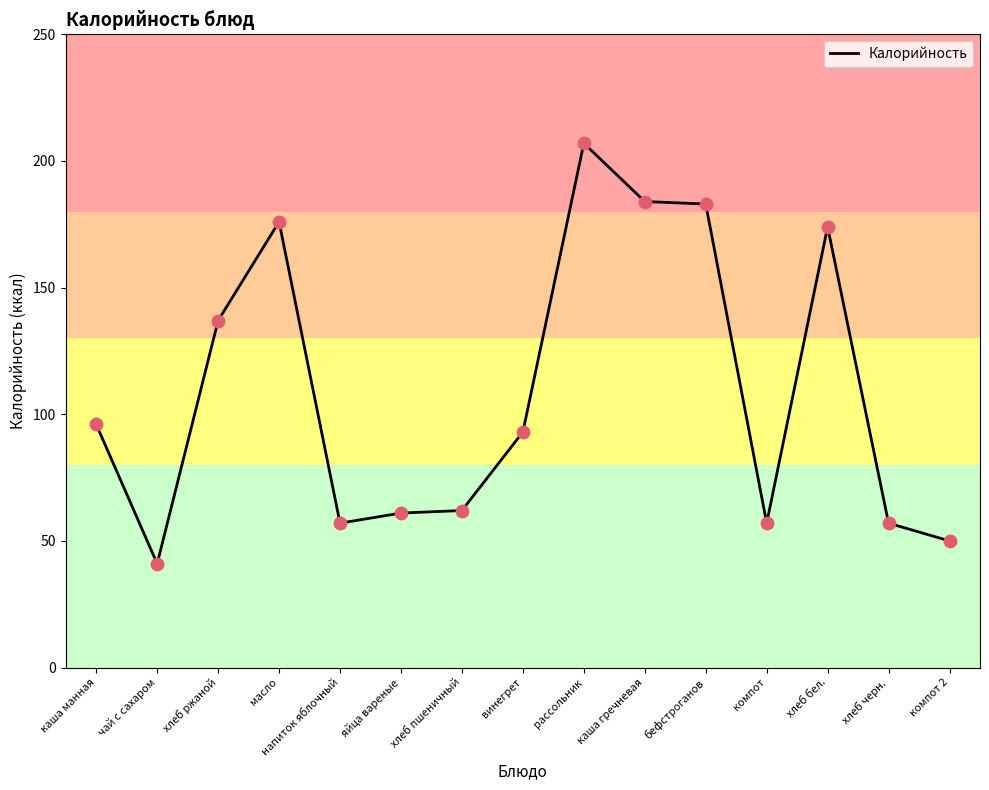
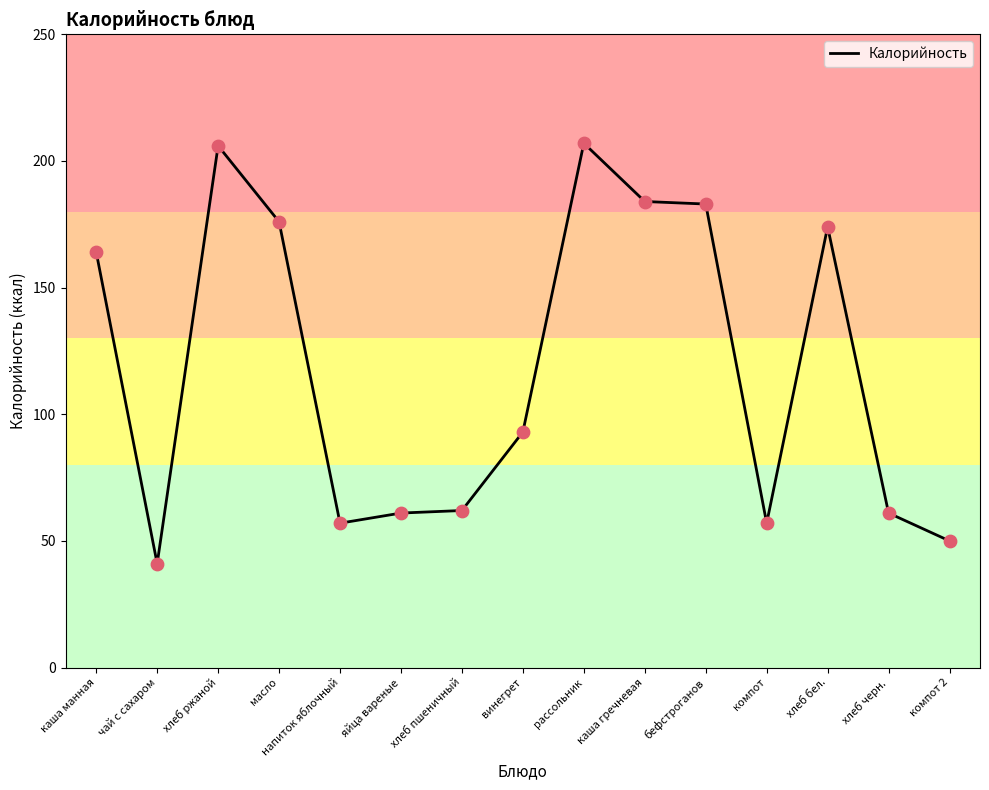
  {
-   "каша манная": 96,
+   "каша манная": 164,
    "чай с сахаром": 41,
-   "хлеб ржаной": 137,
+   "хлеб ржаной": 206,
    "масло": 176,
    "напиток яблочный": 57,
    "яйца вареные": 61,
    "хлеб пшеничный": 62,
    "винегрет": 93,
    "рассольник": 207,
    "каша гречневая": 184,
    "бефстроганов": 183,
    "компот": 57,
    "хлеб бел.": 174,
-   "хлеб черн.": 57,
+   "хлеб черн.": 61,
    "компот 2": 50
  }
